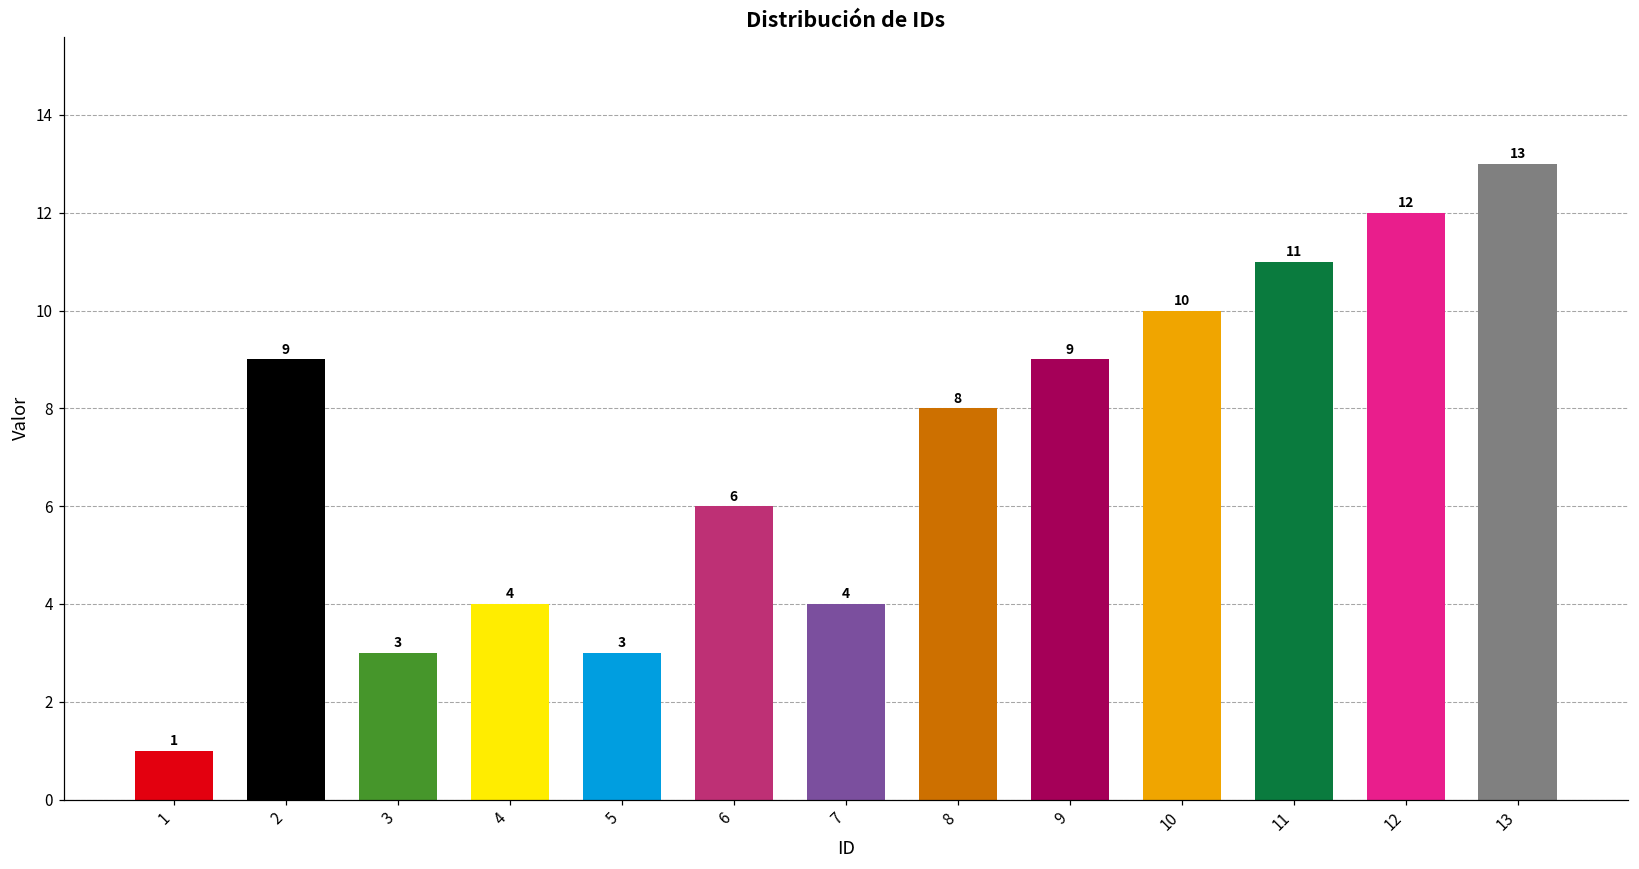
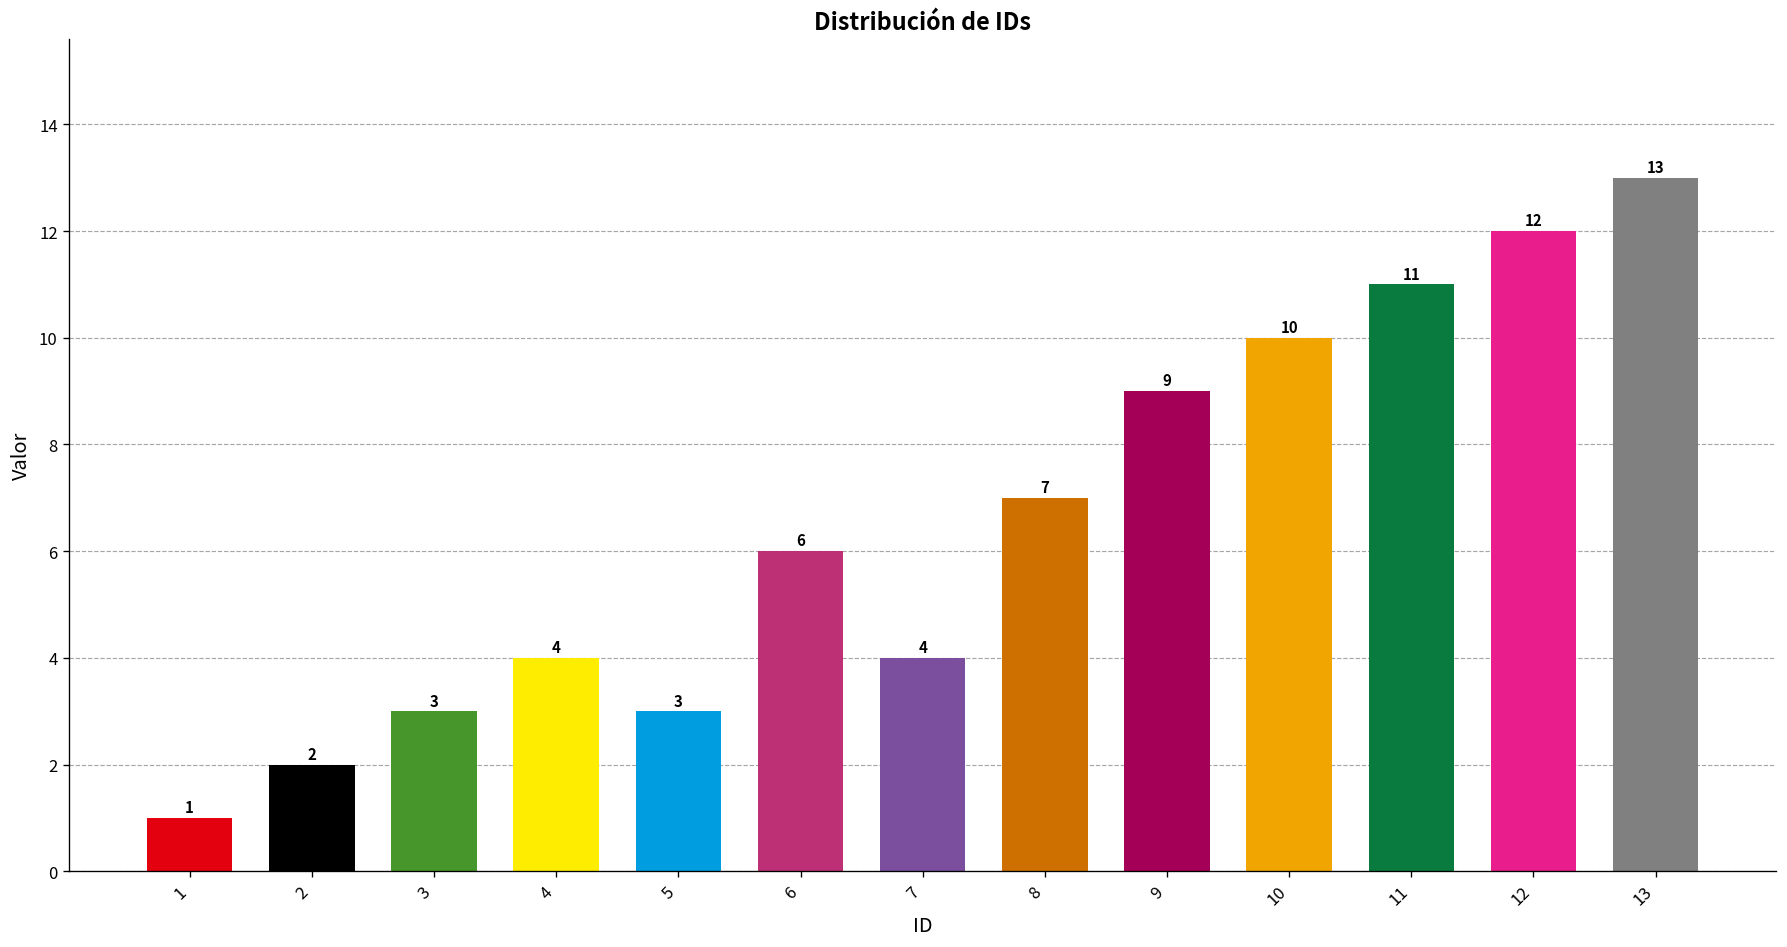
  {
    "1": 1,
-   "2": 9,
+   "2": 2,
    "3": 3,
    "4": 4,
    "5": 3,
    "6": 6,
    "7": 4,
-   "8": 8,
+   "8": 7,
    "9": 9,
    "10": 10,
    "11": 11,
    "12": 12,
    "13": 13
  }
